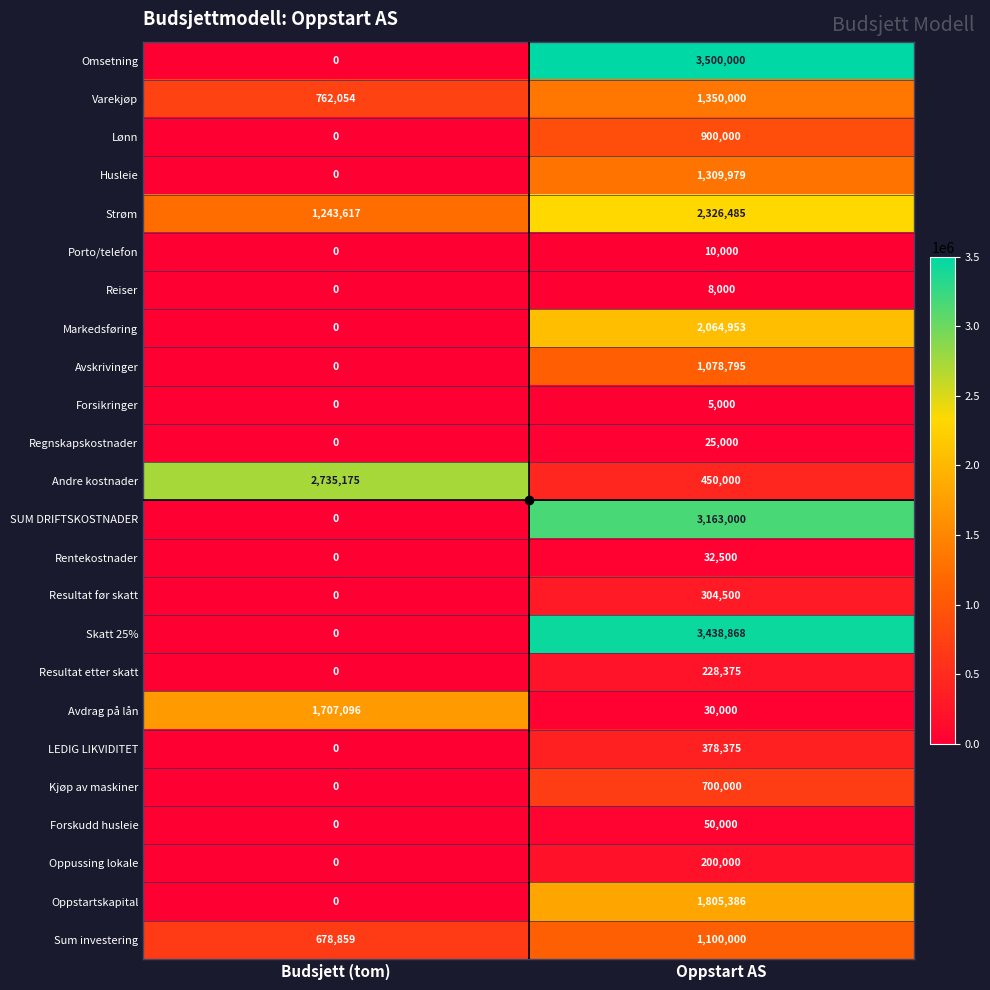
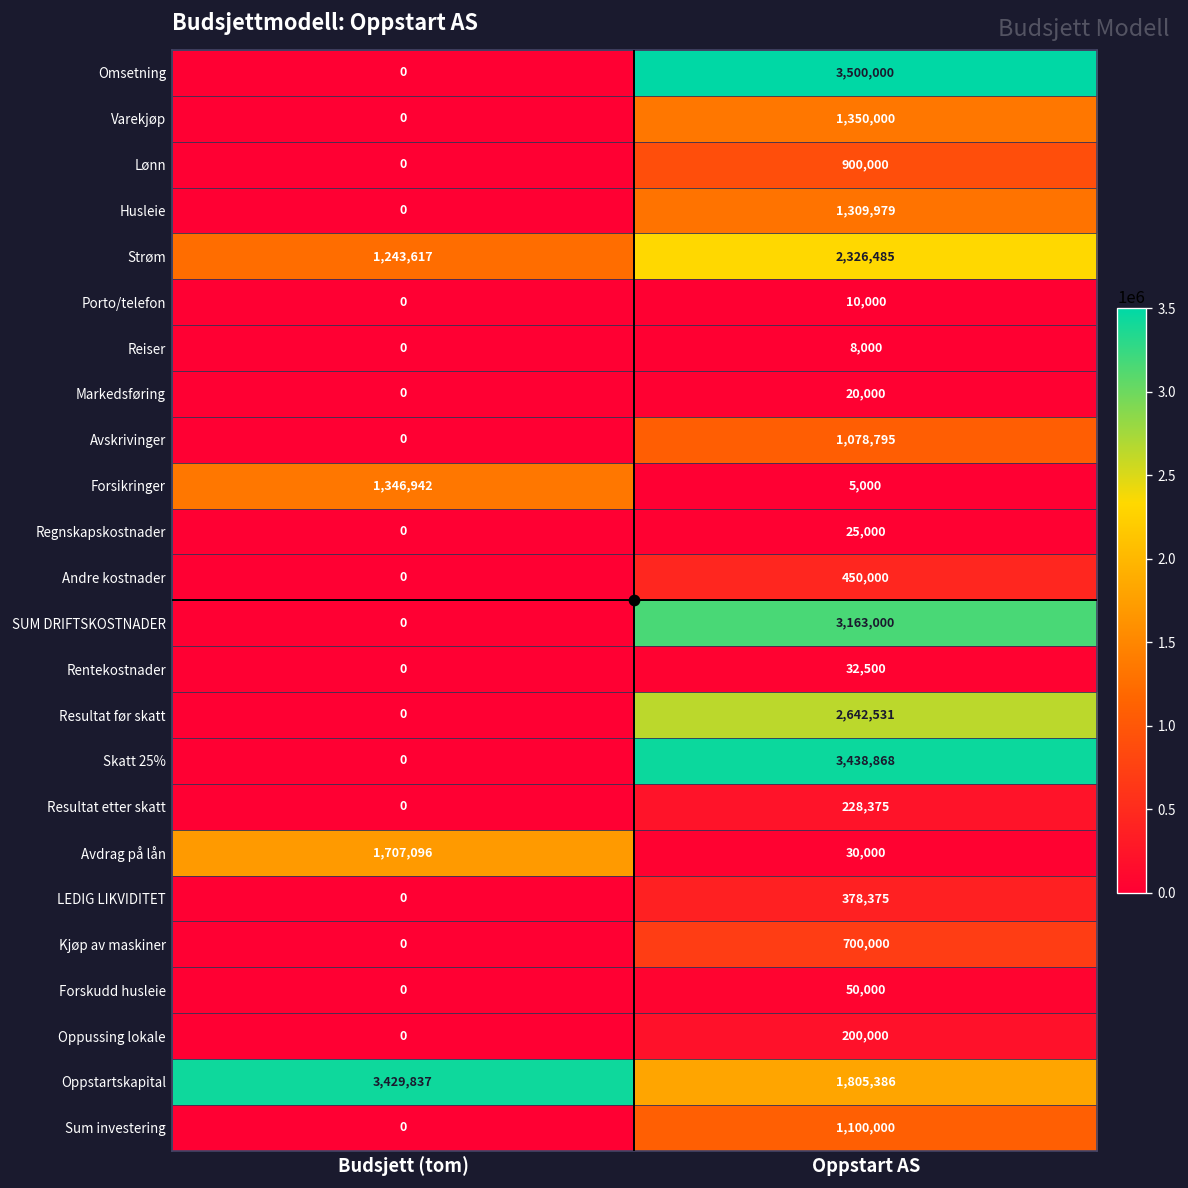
  {
    "Omsetning": {
      "Budsjett (tom)": "0",
      "Oppstart AS": "3,500,000"
    },
    "Varekjøp": {
-     "Budsjett (tom)": "762,054",
+     "Budsjett (tom)": "0",
      "Oppstart AS": "1,350,000"
    },
    "Lønn": {
      "Budsjett (tom)": "0",
      "Oppstart AS": "900,000"
    },
    "Husleie": {
      "Budsjett (tom)": "0",
      "Oppstart AS": "1,309,979"
    },
    "Strøm": {
      "Budsjett (tom)": "1,243,617",
      "Oppstart AS": "2,326,485"
    },
    "Porto/telefon": {
      "Budsjett (tom)": "0",
      "Oppstart AS": "10,000"
    },
    "Reiser": {
      "Budsjett (tom)": "0",
      "Oppstart AS": "8,000"
    },
    "Markedsføring": {
      "Budsjett (tom)": "0",
-     "Oppstart AS": "2,064,953"
+     "Oppstart AS": "20,000"
    },
    "Avskrivinger": {
      "Budsjett (tom)": "0",
      "Oppstart AS": "1,078,795"
    },
    "Forsikringer": {
-     "Budsjett (tom)": "0",
+     "Budsjett (tom)": "1,346,942",
      "Oppstart AS": "5,000"
    },
    "Regnskapskostnader": {
      "Budsjett (tom)": "0",
      "Oppstart AS": "25,000"
    },
    "Andre kostnader": {
-     "Budsjett (tom)": "2,735,175",
+     "Budsjett (tom)": "0",
      "Oppstart AS": "450,000"
    },
    "SUM DRIFTSKOSTNADER": {
      "Budsjett (tom)": "0",
      "Oppstart AS": "3,163,000"
    },
    "Rentekostnader": {
      "Budsjett (tom)": "0",
      "Oppstart AS": "32,500"
    },
    "Resultat før skatt": {
      "Budsjett (tom)": "0",
-     "Oppstart AS": "304,500"
+     "Oppstart AS": "2,642,531"
    },
    "Skatt 25%": {
      "Budsjett (tom)": "0",
      "Oppstart AS": "3,438,868"
    },
    "Resultat etter skatt": {
      "Budsjett (tom)": "0",
      "Oppstart AS": "228,375"
    },
    "Avdrag på lån": {
      "Budsjett (tom)": "1,707,096",
      "Oppstart AS": "30,000"
    },
    "LEDIG LIKVIDITET": {
      "Budsjett (tom)": "0",
      "Oppstart AS": "378,375"
    },
    "Kjøp av maskiner": {
      "Budsjett (tom)": "0",
      "Oppstart AS": "700,000"
    },
    "Forskudd husleie": {
      "Budsjett (tom)": "0",
      "Oppstart AS": "50,000"
    },
    "Oppussing lokale": {
      "Budsjett (tom)": "0",
      "Oppstart AS": "200,000"
    },
    "Oppstartskapital": {
-     "Budsjett (tom)": "0",
+     "Budsjett (tom)": "3,429,837",
      "Oppstart AS": "1,805,386"
    },
    "Sum investering": {
-     "Budsjett (tom)": "678,859",
+     "Budsjett (tom)": "0",
      "Oppstart AS": "1,100,000"
    }
  }
